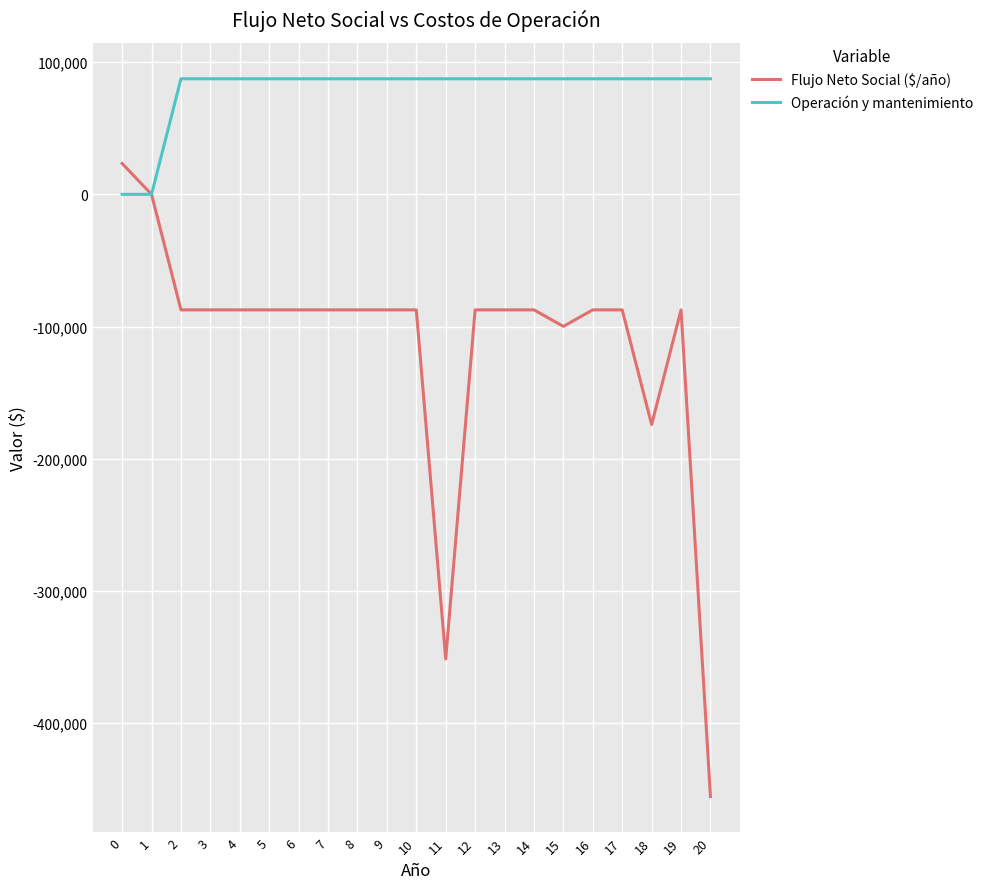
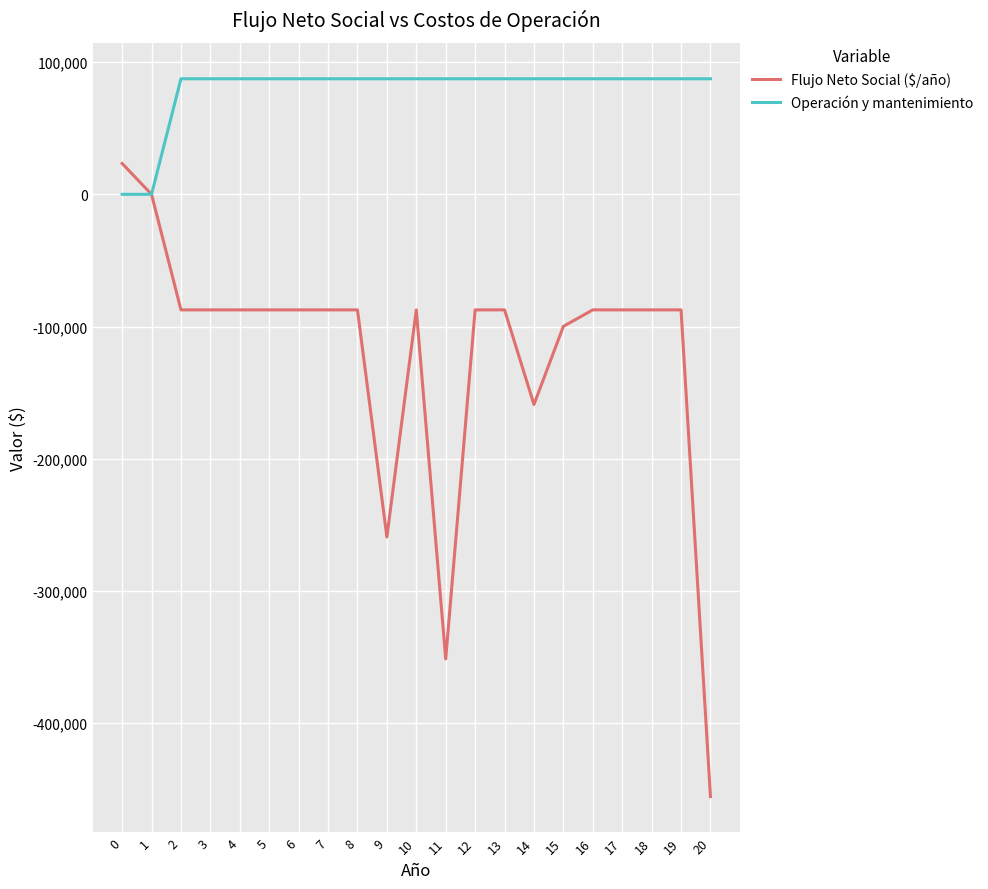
  {
    "Flujo Neto Social ($/año)": {
      "0": "23,000",
      "2": "-87,000",
      "3": "-87,000",
      "4": "-87,000",
      "5": "-87,000",
      "6": "-87,000",
      "7": "-87,000",
      "8": "-87,000",
-     "9": "-87,000",
+     "9": "-259,000",
      "10": "-87,000",
      "11": "-351,000",
      "12": "-87,000",
      "13": "-87,000",
-     "14": "-87,000",
+     "14": "-159,000",
      "15": "-100,000",
      "16": "-87,000",
      "17": "-87,000",
-     "18": "-174,000",
+     "18": "-87,000",
      "19": "-87,000",
      "20": "-456,000"
    },
    "Operación y mantenimiento": {
      "0": "0",
      "2": "87,000",
      "3": "87,000",
      "4": "87,000",
      "5": "87,000",
      "6": "87,000",
      "7": "87,000",
      "8": "87,000",
      "9": "87,000",
      "10": "87,000",
      "11": "87,000",
      "12": "87,000",
      "13": "87,000",
      "14": "87,000",
      "15": "87,000",
      "16": "87,000",
      "17": "87,000",
      "18": "87,000",
      "19": "87,000",
      "20": "87,000"
    }
  }
